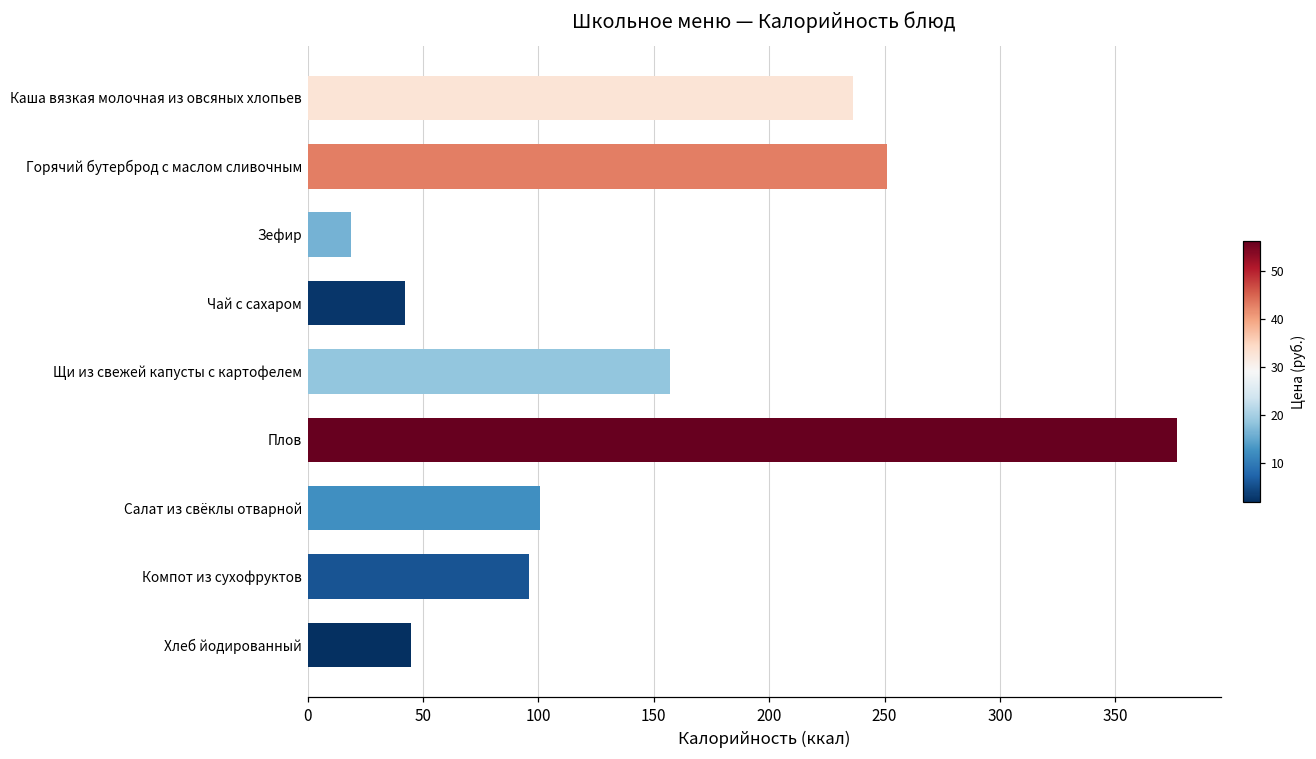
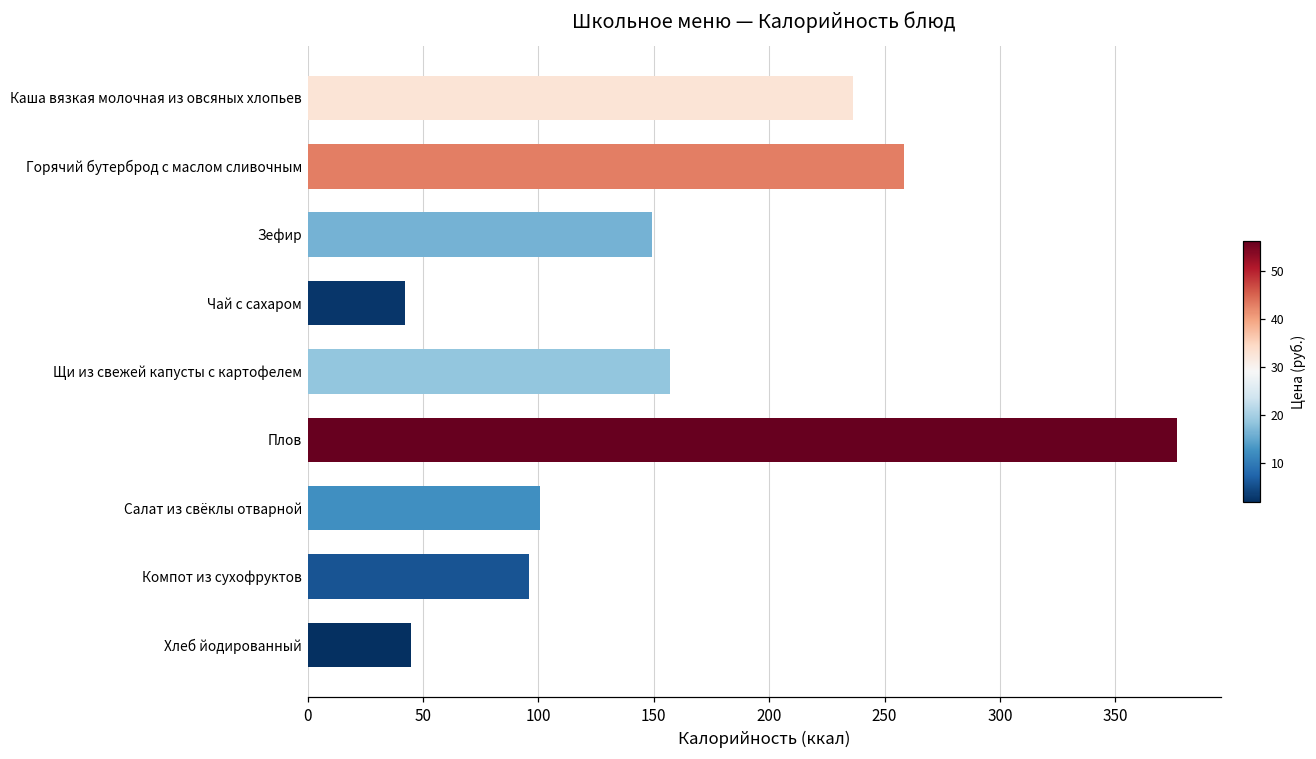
  {
    "Каша вязкая молочная из овсяных хлопьев": 236,
-   "Горячий бутерброд с маслом сливочным": 251,
-   "Зефир": 19,
+   "Горячий бутерброд с маслом сливочным": 258,
+   "Зефир": 149,
    "Чай с сахаром": 42,
    "Щи из свежей капусты с картофелем": 157,
    "Плов": 377,
    "Салат из свёклы отварной": 101,
    "Компот из сухофруктов": 96,
    "Хлеб йодированный": 45
  }
